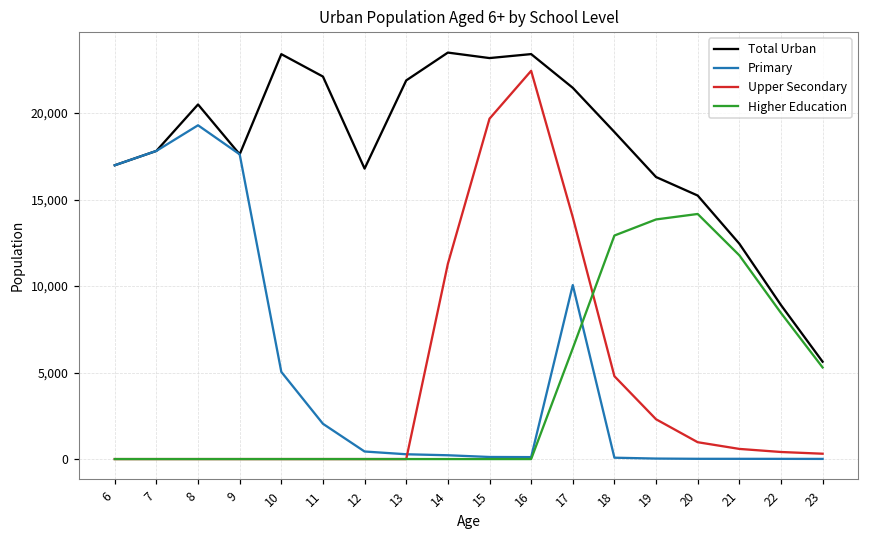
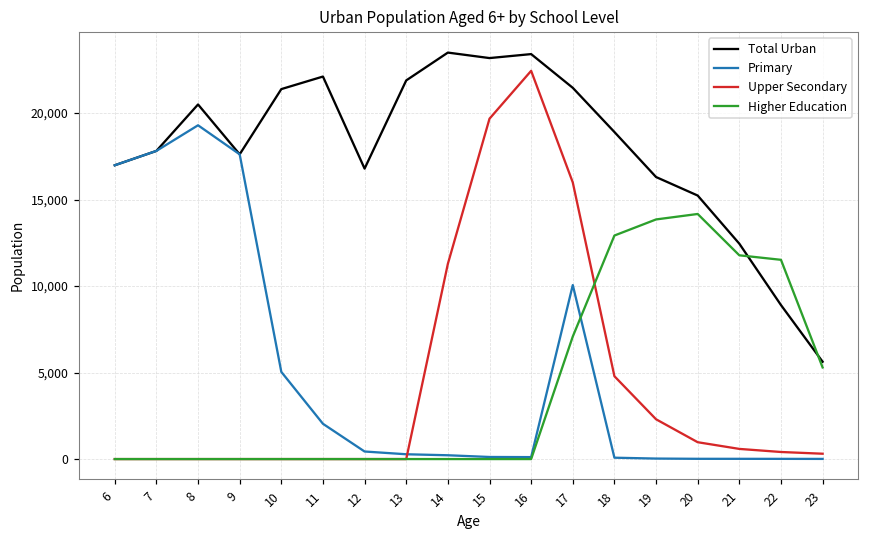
  {
    "Total Urban": {
      "8": "20,500",
-     "10": "23,400",
+     "10": "21,400",
      "11": "22,100",
      "12": "16,800",
      "13": "21,900",
      "14": "23,500",
      "15": "23,200",
      "16": "23,400",
      "17": "21,500",
      "18": "18,900",
      "19": "16,300",
      "20": "15,200",
      "21": "12,400",
      "22": "8,900",
      "23": "5,600"
    },
    "Primary": {
      "8": "19,300",
      "10": "5,000",
      "11": "2,000",
      "12": "400",
      "13": "300",
      "14": "200",
      "17": "10,100",
      "18": "100",
      "19": "0",
      "20": "0",
      "21": "0",
      "22": "0",
      "23": "0"
    },
    "Upper Secondary": {
      "14": "11,300",
      "15": "19,700",
      "16": "22,400",
-     "17": "14,000",
+     "17": "16,000",
      "18": "4,800",
      "19": "2,300",
      "20": "1,000",
      "21": "600",
      "22": "400",
      "23": "300"
    },
    "Higher Education": {
      "14": "0",
-     "17": "6,400",
+     "17": "7,100",
      "18": "12,900",
      "19": "13,800",
      "20": "14,200",
      "21": "11,800",
-     "22": "8,400",
+     "22": "11,500",
      "23": "5,300"
    }
  }
